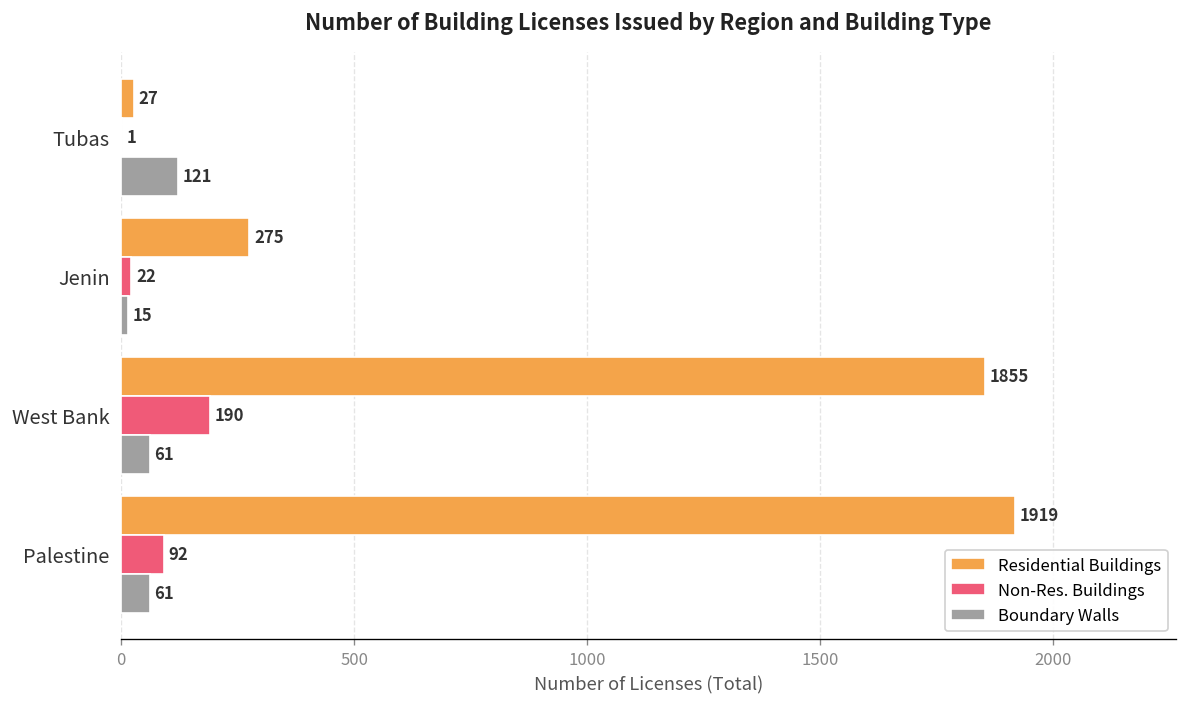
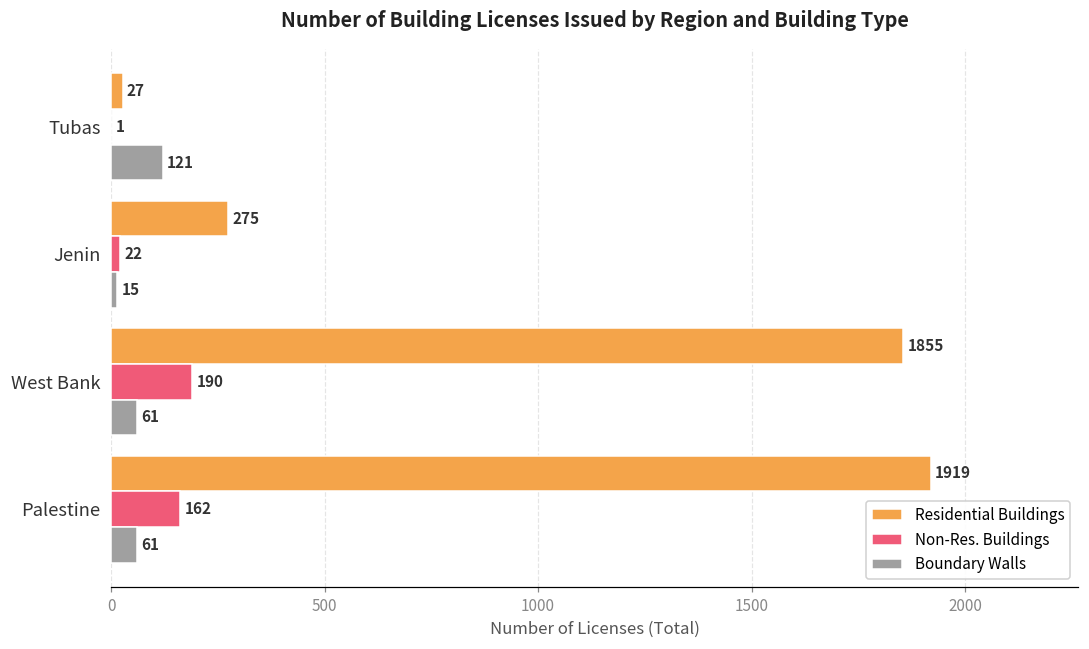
  {
    "Residential Buildings": {
      "Tubas": 27,
      "Jenin": 275,
      "West Bank": 1855,
      "Palestine": 1919
    },
    "Non-Res. Buildings": {
      "Tubas": 1,
      "Jenin": 22,
      "West Bank": 190,
-     "Palestine": 92
+     "Palestine": 162
    },
    "Boundary Walls": {
      "Tubas": 121,
      "Jenin": 15,
      "West Bank": 61,
      "Palestine": 61
    }
  }
